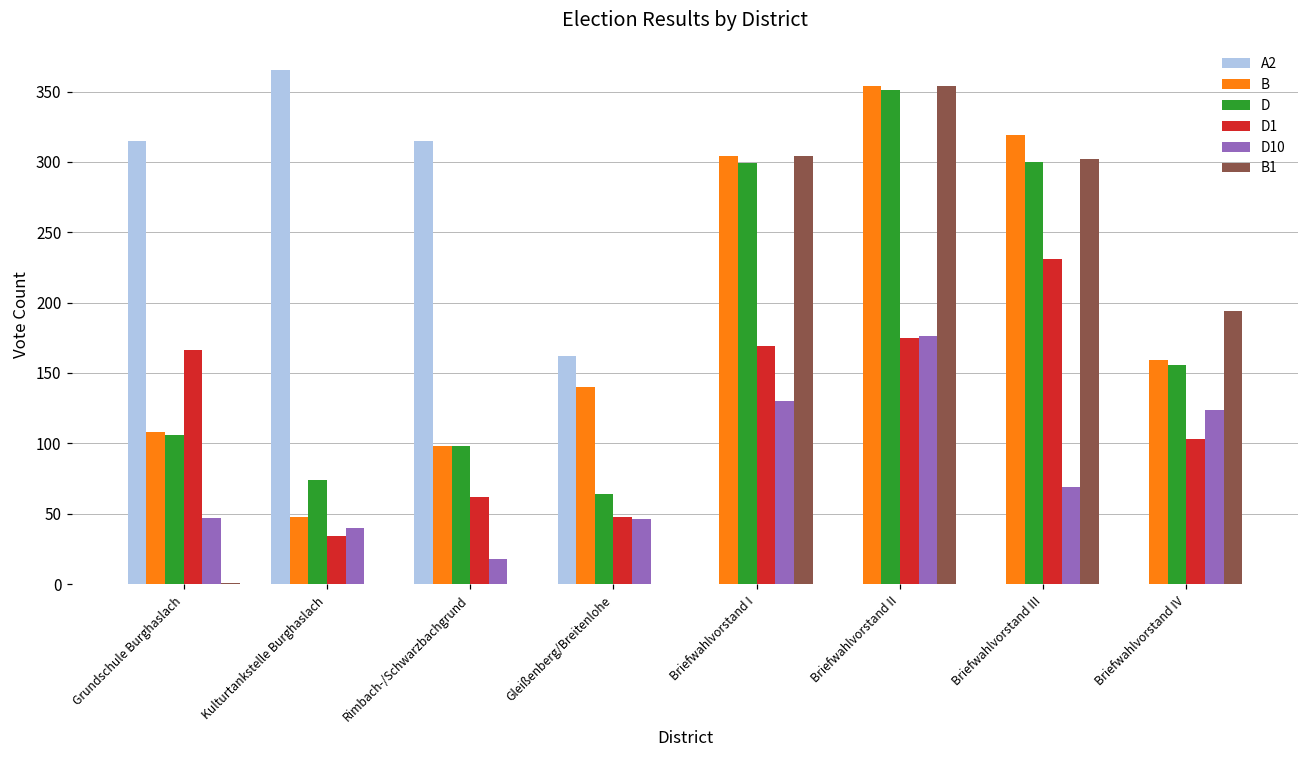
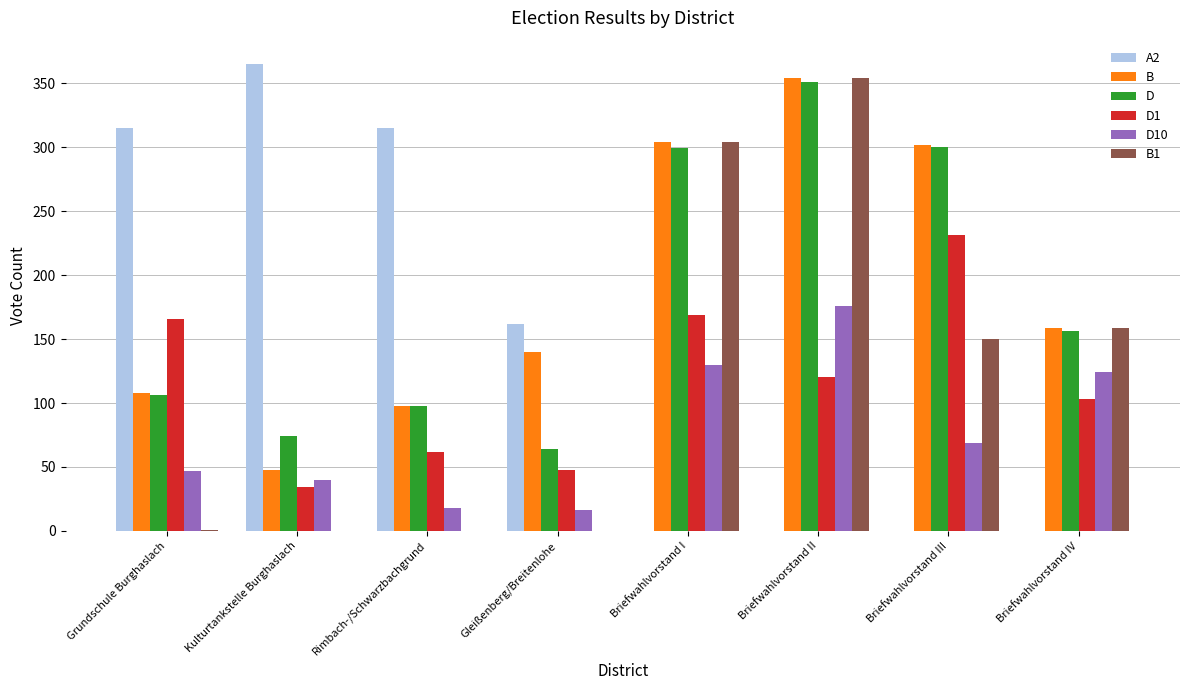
  {
    "A2": {
      "Grundschule Burghaslach": 315,
      "Kulturtankstelle Burghaslach": 365,
      "Rimbach-/Schwarzbachgrund": 315,
      "Gleißenberg/Breitenlohe": 162,
      "Briefwahlvorstand I": 0,
      "Briefwahlvorstand II": 0,
      "Briefwahlvorstand III": 0,
      "Briefwahlvorstand IV": 0
    },
    "B": {
      "Grundschule Burghaslach": 108,
      "Kulturtankstelle Burghaslach": 48,
      "Rimbach-/Schwarzbachgrund": 98,
      "Gleißenberg/Breitenlohe": 140,
      "Briefwahlvorstand I": 304,
      "Briefwahlvorstand II": 354,
-     "Briefwahlvorstand III": 319,
+     "Briefwahlvorstand III": 302,
      "Briefwahlvorstand IV": 159
    },
    "D": {
      "Grundschule Burghaslach": 106,
      "Kulturtankstelle Burghaslach": 74,
      "Rimbach-/Schwarzbachgrund": 98,
      "Gleißenberg/Breitenlohe": 64,
      "Briefwahlvorstand I": 299,
      "Briefwahlvorstand II": 351,
      "Briefwahlvorstand III": 300,
      "Briefwahlvorstand IV": 156
    },
    "D1": {
      "Grundschule Burghaslach": 166,
      "Kulturtankstelle Burghaslach": 34,
      "Rimbach-/Schwarzbachgrund": 62,
      "Gleißenberg/Breitenlohe": 48,
      "Briefwahlvorstand I": 169,
-     "Briefwahlvorstand II": 175,
+     "Briefwahlvorstand II": 120,
      "Briefwahlvorstand III": 231,
      "Briefwahlvorstand IV": 103
    },
    "D10": {
      "Grundschule Burghaslach": 47,
      "Kulturtankstelle Burghaslach": 40,
      "Rimbach-/Schwarzbachgrund": 18,
-     "Gleißenberg/Breitenlohe": 46,
+     "Gleißenberg/Breitenlohe": 16,
      "Briefwahlvorstand I": 130,
      "Briefwahlvorstand II": 176,
      "Briefwahlvorstand III": 69,
      "Briefwahlvorstand IV": 124
    },
    "B1": {
      "Kulturtankstelle Burghaslach": 0,
      "Rimbach-/Schwarzbachgrund": 0,
      "Gleißenberg/Breitenlohe": 0,
      "Briefwahlvorstand I": 304,
      "Briefwahlvorstand II": 354,
-     "Briefwahlvorstand III": 302,
-     "Briefwahlvorstand IV": 194
+     "Briefwahlvorstand III": 150,
+     "Briefwahlvorstand IV": 159
    }
  }
